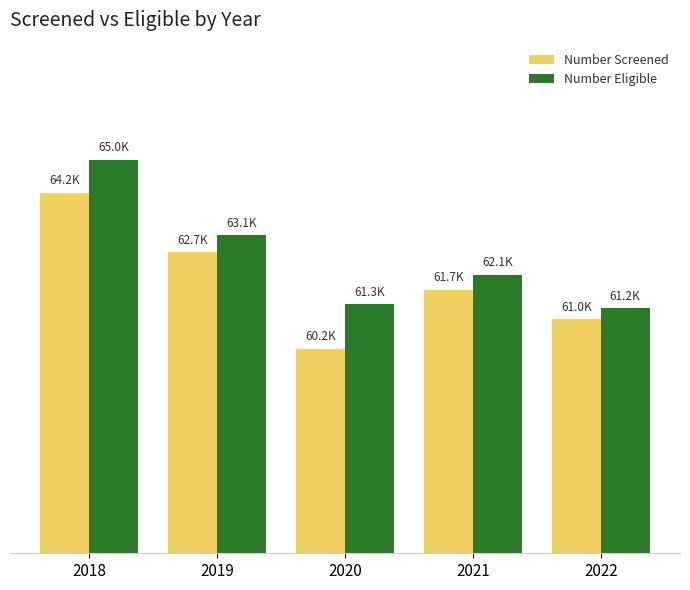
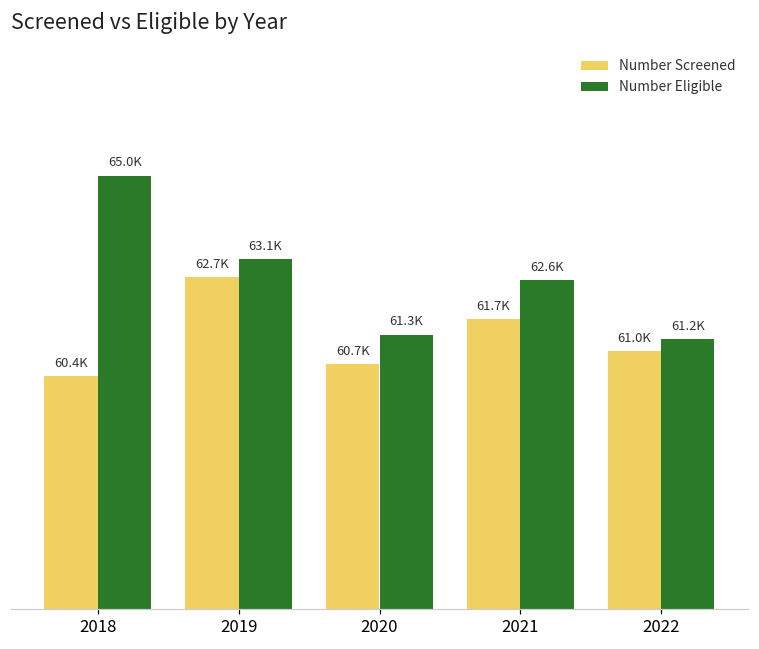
  {
    "Number Screened": {
-     "2018": "64.2K",
+     "2018": "60.4K",
      "2019": "62.7K",
-     "2020": "60.2K",
+     "2020": "60.7K",
      "2021": "61.7K",
      "2022": "61.0K"
    },
    "Number Eligible": {
      "2018": "65.0K",
      "2019": "63.1K",
      "2020": "61.3K",
-     "2021": "62.1K",
+     "2021": "62.6K",
      "2022": "61.2K"
    }
  }
